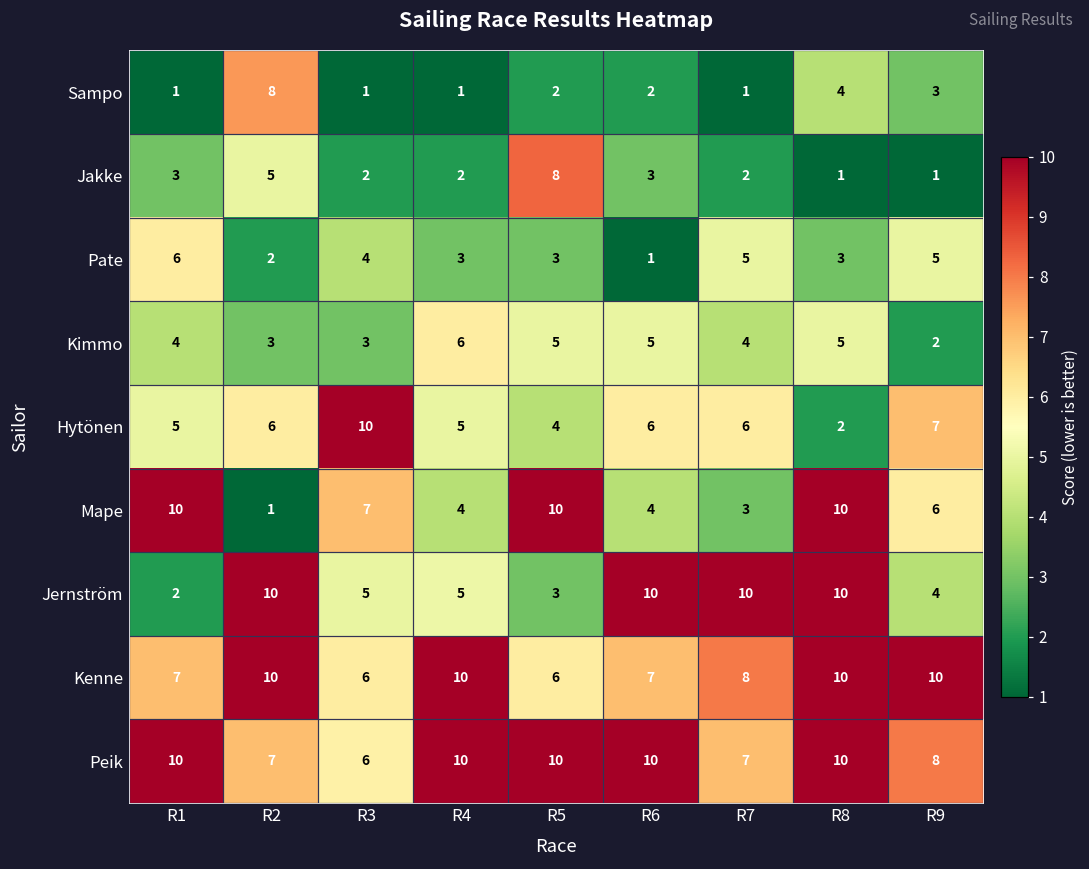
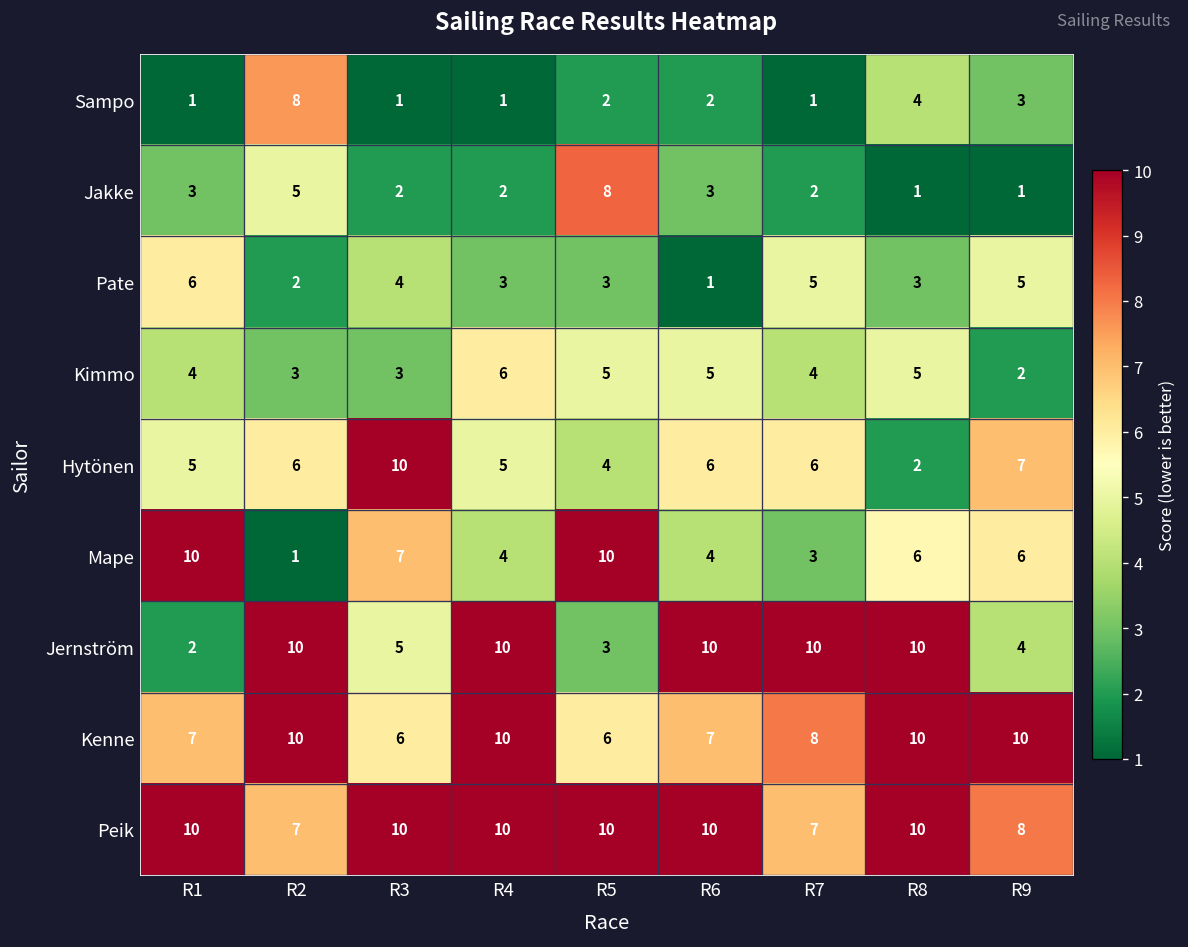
  {
    "Sampo": {
      "R1": 1,
      "R2": 8,
      "R3": 1,
      "R4": 1,
      "R5": 2,
      "R6": 2,
      "R7": 1,
      "R8": 4,
      "R9": 3
    },
    "Jakke": {
      "R1": 3,
      "R2": 5,
      "R3": 2,
      "R4": 2,
      "R5": 8,
      "R6": 3,
      "R7": 2,
      "R8": 1,
      "R9": 1
    },
    "Pate": {
      "R1": 6,
      "R2": 2,
      "R3": 4,
      "R4": 3,
      "R5": 3,
      "R6": 1,
      "R7": 5,
      "R8": 3,
      "R9": 5
    },
    "Kimmo": {
      "R1": 4,
      "R2": 3,
      "R3": 3,
      "R4": 6,
      "R5": 5,
      "R6": 5,
      "R7": 4,
      "R8": 5,
      "R9": 2
    },
    "Hytönen": {
      "R1": 5,
      "R2": 6,
      "R3": 10,
      "R4": 5,
      "R5": 4,
      "R6": 6,
      "R7": 6,
      "R8": 2,
      "R9": 7
    },
    "Mape": {
      "R1": 10,
      "R2": 1,
      "R3": 7,
      "R4": 4,
      "R5": 10,
      "R6": 4,
      "R7": 3,
-     "R8": 10,
+     "R8": 6,
      "R9": 6
    },
    "Jernström": {
      "R1": 2,
      "R2": 10,
      "R3": 5,
-     "R4": 5,
+     "R4": 10,
      "R5": 3,
      "R6": 10,
      "R7": 10,
      "R8": 10,
      "R9": 4
    },
    "Kenne": {
      "R1": 7,
      "R2": 10,
      "R3": 6,
      "R4": 10,
      "R5": 6,
      "R6": 7,
      "R7": 8,
      "R8": 10,
      "R9": 10
    },
    "Peik": {
      "R1": 10,
      "R2": 7,
-     "R3": 6,
+     "R3": 10,
      "R4": 10,
      "R5": 10,
      "R6": 10,
      "R7": 7,
      "R8": 10,
      "R9": 8
    }
  }
